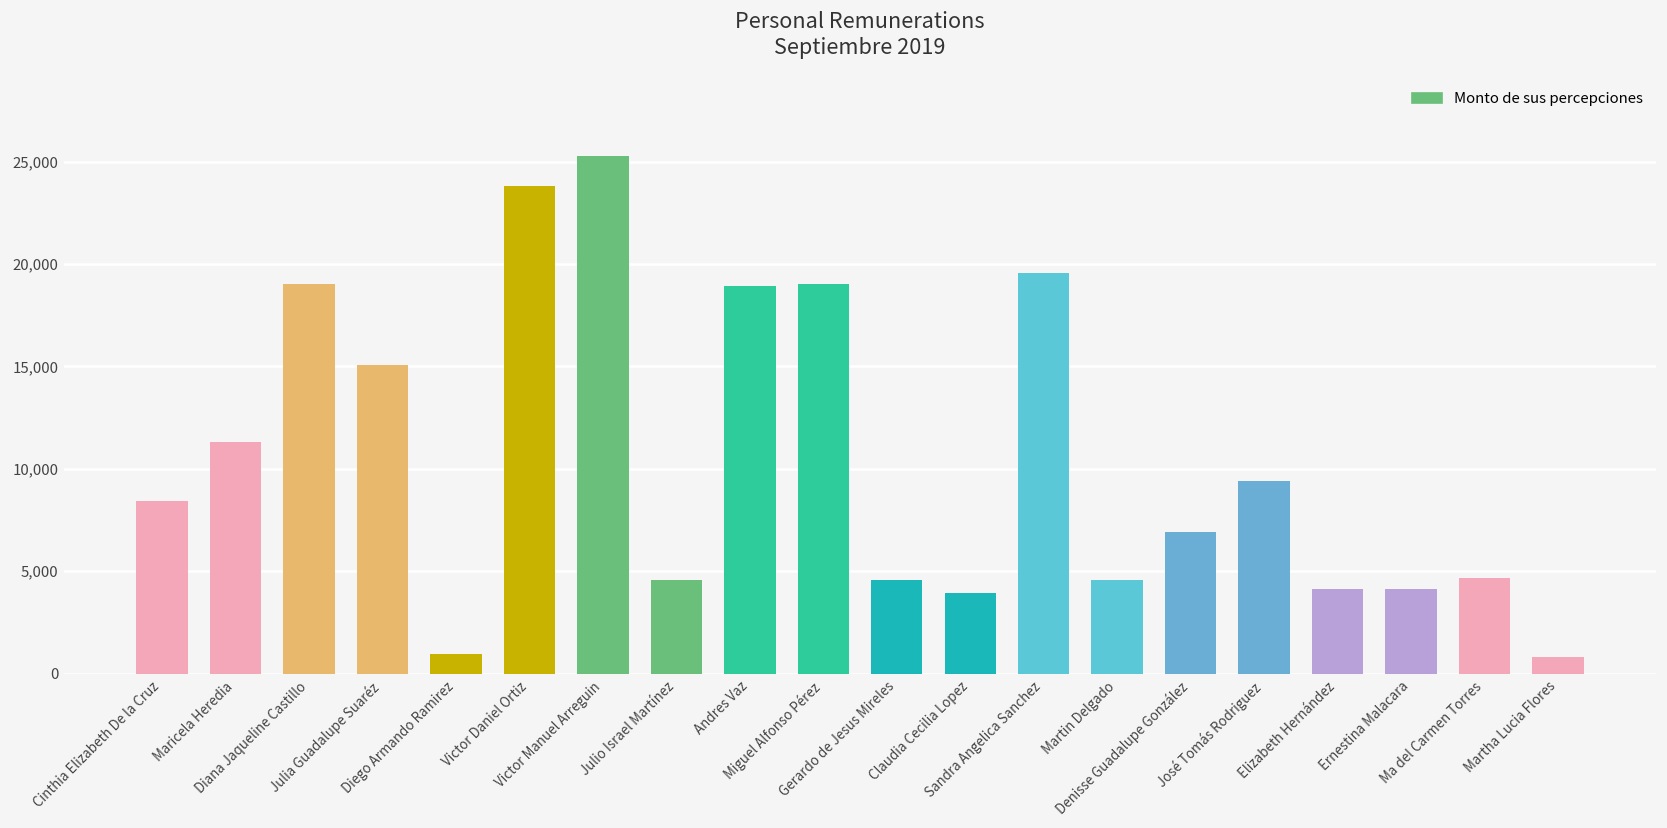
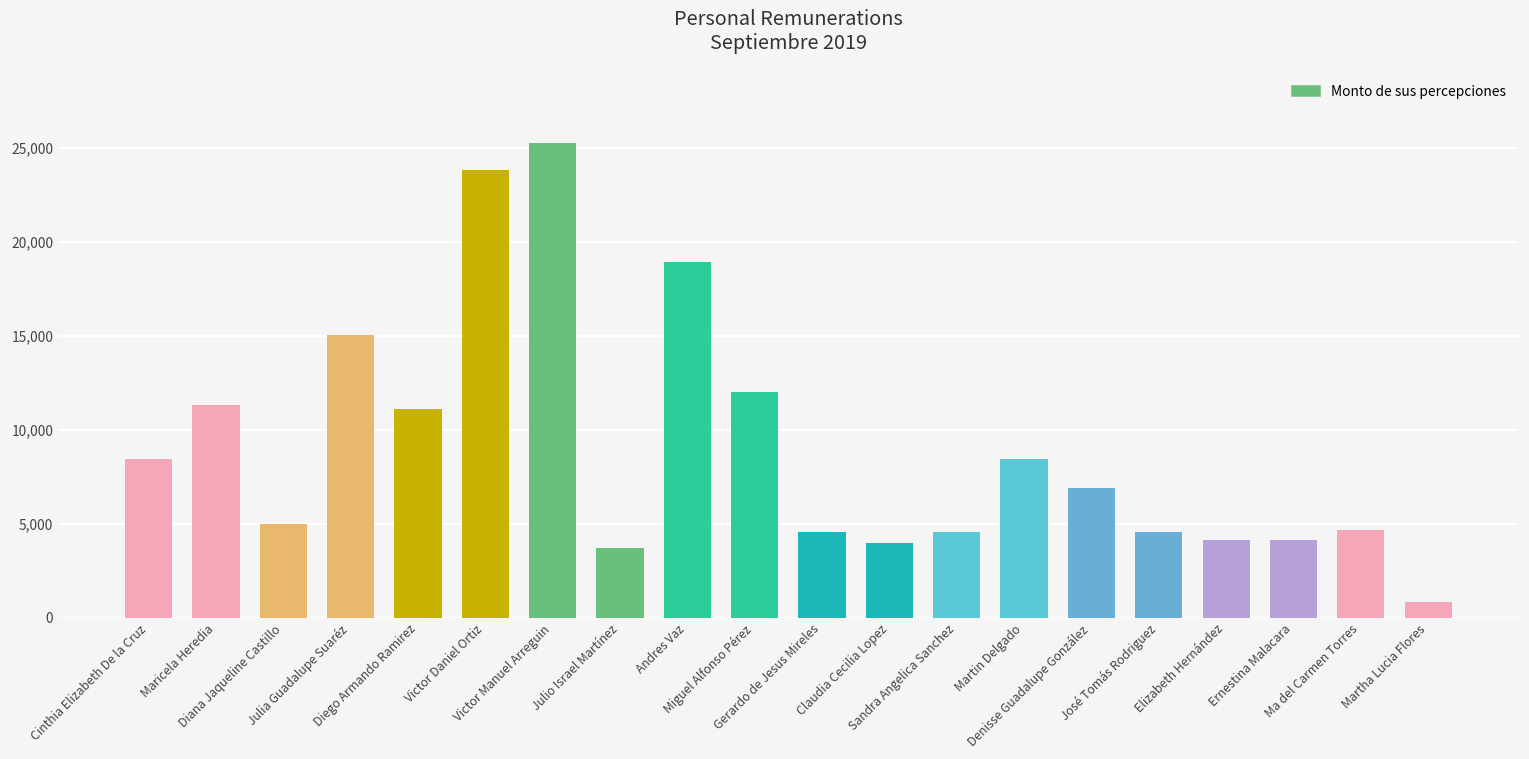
  {
    "Cinthia Elizabeth De la Cruz": "8,400",
    "Maricela Heredia": "11,300",
-   "Diana Jaqueline Castillo": "19,000",
+   "Diana Jaqueline Castillo": "5,000",
    "Julia Guadalupe Suaréz": "15,100",
-   "Diego Armando Ramirez": "900",
+   "Diego Armando Ramirez": "11,100",
    "Victor Daniel Ortiz": "23,800",
    "Victor Manuel Arreguin": "25,300",
-   "Julio Israel Martínez": "4,600",
+   "Julio Israel Martínez": "3,700",
    "Andres Vaz": "18,900",
-   "Miguel Alfonso Pérez": "19,000",
+   "Miguel Alfonso Pérez": "12,000",
    "Gerardo de Jesus Mireles": "4,600",
    "Claudia Cecilia Lopez": "3,900",
-   "Sandra Angelica Sanchez": "19,600",
-   "Martin Delgado": "4,600",
+   "Sandra Angelica Sanchez": "4,600",
+   "Martin Delgado": "8,400",
    "Denisse Guadalupe González": "6,900",
-   "José Tomás Rodriguez": "9,400",
+   "José Tomás Rodriguez": "4,600",
    "Elizabeth Hernández": "4,100",
    "Ernestina Malacara": "4,100",
    "Ma del Carmen Torres": "4,700",
    "Martha Lucia Flores": "800"
  }
